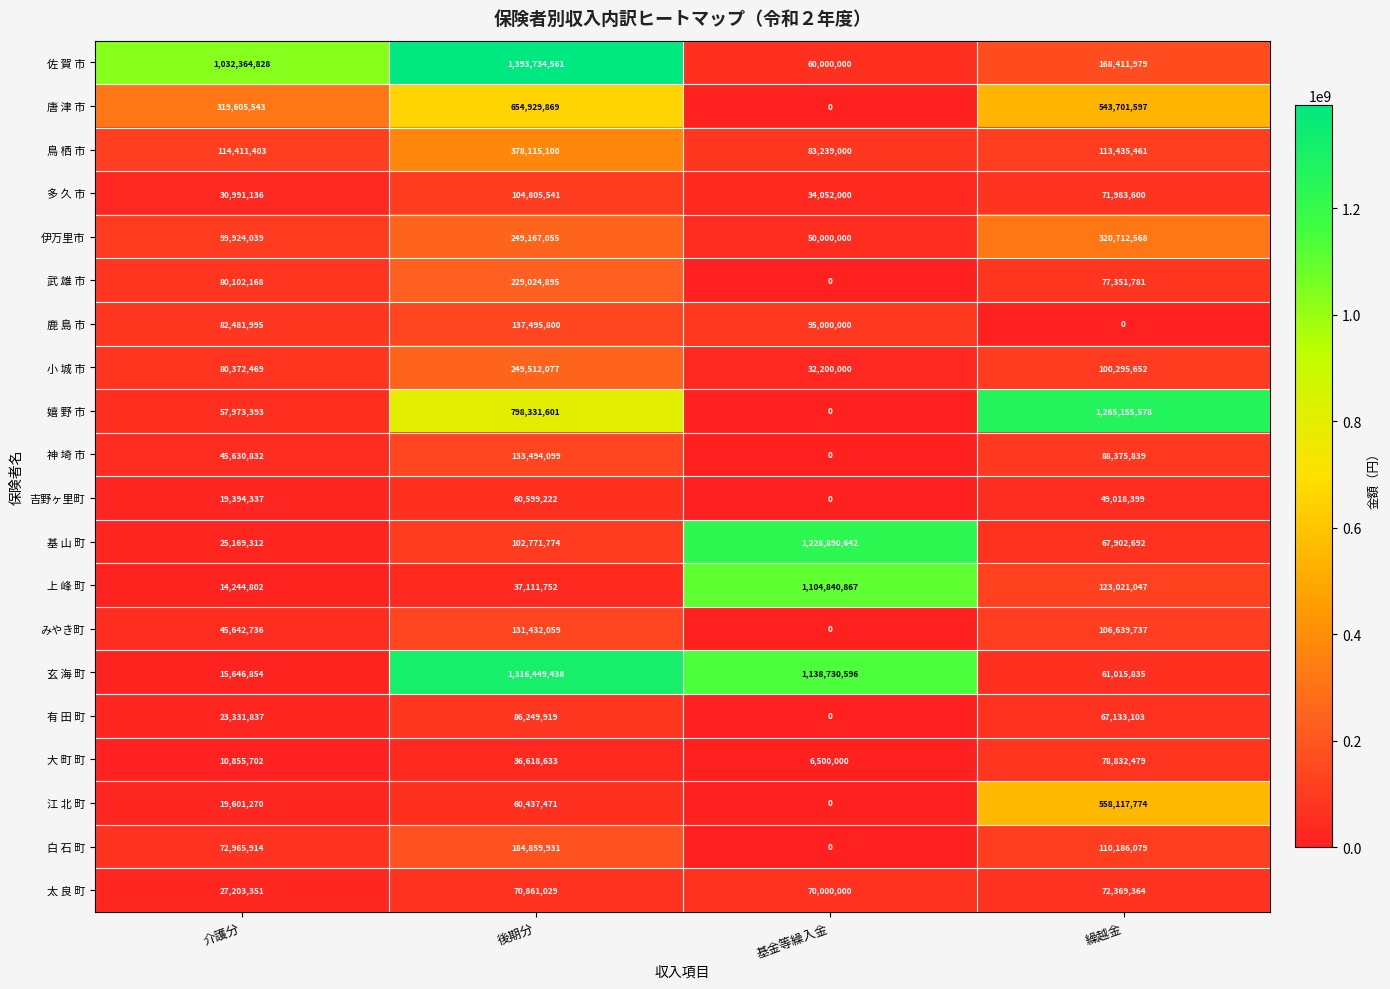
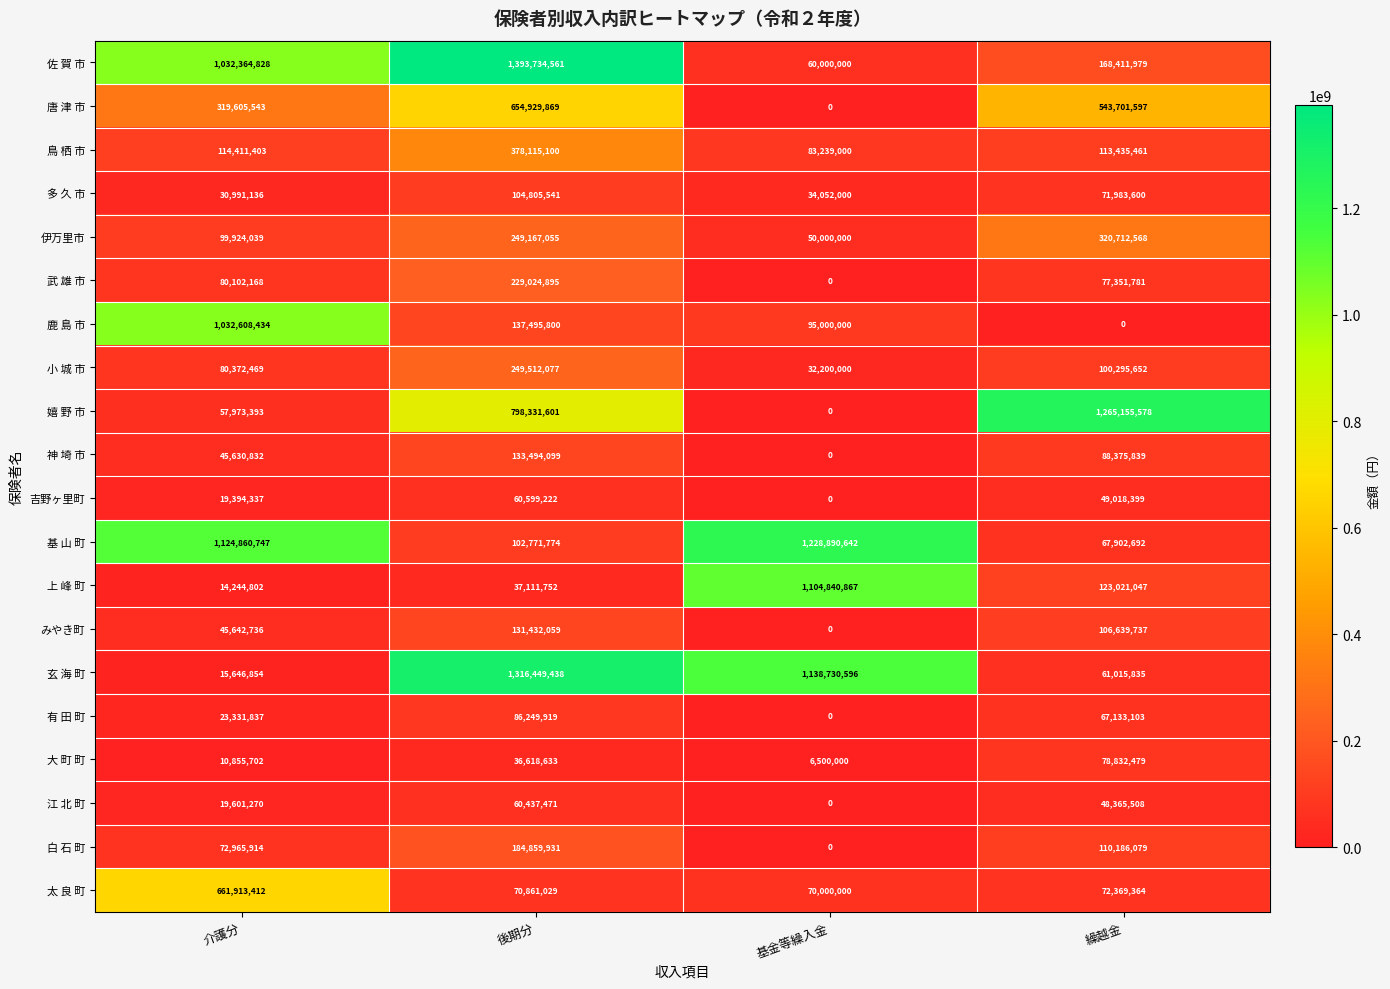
  {
    "佐 賀 市": {
      "介護分": "1,032,364,828",
      "後期分": "1,393,734,561",
      "基金等繰入金": "60,000,000",
      "繰越金": "168,411,979"
    },
    "唐 津 市": {
      "介護分": "319,605,543",
      "後期分": "654,929,869",
      "基金等繰入金": "0",
      "繰越金": "543,701,597"
    },
    "鳥 栖 市": {
      "介護分": "114,411,403",
      "後期分": "378,115,100",
      "基金等繰入金": "83,239,000",
      "繰越金": "113,435,461"
    },
    "多 久 市": {
      "介護分": "30,991,136",
      "後期分": "104,805,541",
      "基金等繰入金": "34,052,000",
      "繰越金": "71,983,600"
    },
    "伊万里市": {
      "介護分": "99,924,039",
      "後期分": "249,167,055",
      "基金等繰入金": "50,000,000",
      "繰越金": "320,712,568"
    },
    "武 雄 市": {
      "介護分": "80,102,168",
      "後期分": "229,024,895",
      "基金等繰入金": "0",
      "繰越金": "77,351,781"
    },
    "鹿 島 市": {
-     "介護分": "82,481,995",
+     "介護分": "1,032,608,434",
      "後期分": "137,495,800",
      "基金等繰入金": "95,000,000",
      "繰越金": "0"
    },
    "小 城 市": {
      "介護分": "80,372,469",
      "後期分": "249,512,077",
      "基金等繰入金": "32,200,000",
      "繰越金": "100,295,652"
    },
    "嬉 野 市": {
      "介護分": "57,973,393",
      "後期分": "798,331,601",
      "基金等繰入金": "0",
      "繰越金": "1,265,155,578"
    },
    "神 埼 市": {
      "介護分": "45,630,832",
      "後期分": "133,494,099",
      "基金等繰入金": "0",
      "繰越金": "88,375,839"
    },
    "吉野ヶ里町": {
      "介護分": "19,394,337",
      "後期分": "60,599,222",
      "基金等繰入金": "0",
      "繰越金": "49,018,399"
    },
    "基 山 町": {
-     "介護分": "25,169,312",
+     "介護分": "1,124,860,747",
      "後期分": "102,771,774",
      "基金等繰入金": "1,228,890,642",
      "繰越金": "67,902,692"
    },
    "上 峰 町": {
      "介護分": "14,244,802",
      "後期分": "37,111,752",
      "基金等繰入金": "1,104,840,867",
      "繰越金": "123,021,047"
    },
    "みやき町": {
      "介護分": "45,642,736",
      "後期分": "131,432,059",
      "基金等繰入金": "0",
      "繰越金": "106,639,737"
    },
    "玄 海 町": {
      "介護分": "15,646,854",
      "後期分": "1,316,449,438",
      "基金等繰入金": "1,138,730,596",
      "繰越金": "61,015,835"
    },
    "有 田 町": {
      "介護分": "23,331,837",
      "後期分": "86,249,919",
      "基金等繰入金": "0",
      "繰越金": "67,133,103"
    },
    "大 町 町": {
      "介護分": "10,855,702",
      "後期分": "36,618,633",
      "基金等繰入金": "6,500,000",
      "繰越金": "78,832,479"
    },
    "江 北 町": {
      "介護分": "19,601,270",
      "後期分": "60,437,471",
      "基金等繰入金": "0",
-     "繰越金": "558,117,774"
+     "繰越金": "48,365,508"
    },
    "白 石 町": {
      "介護分": "72,965,914",
      "後期分": "184,859,931",
      "基金等繰入金": "0",
      "繰越金": "110,186,079"
    },
    "太 良 町": {
-     "介護分": "27,203,351",
+     "介護分": "661,913,412",
      "後期分": "70,861,029",
      "基金等繰入金": "70,000,000",
      "繰越金": "72,369,364"
    }
  }
